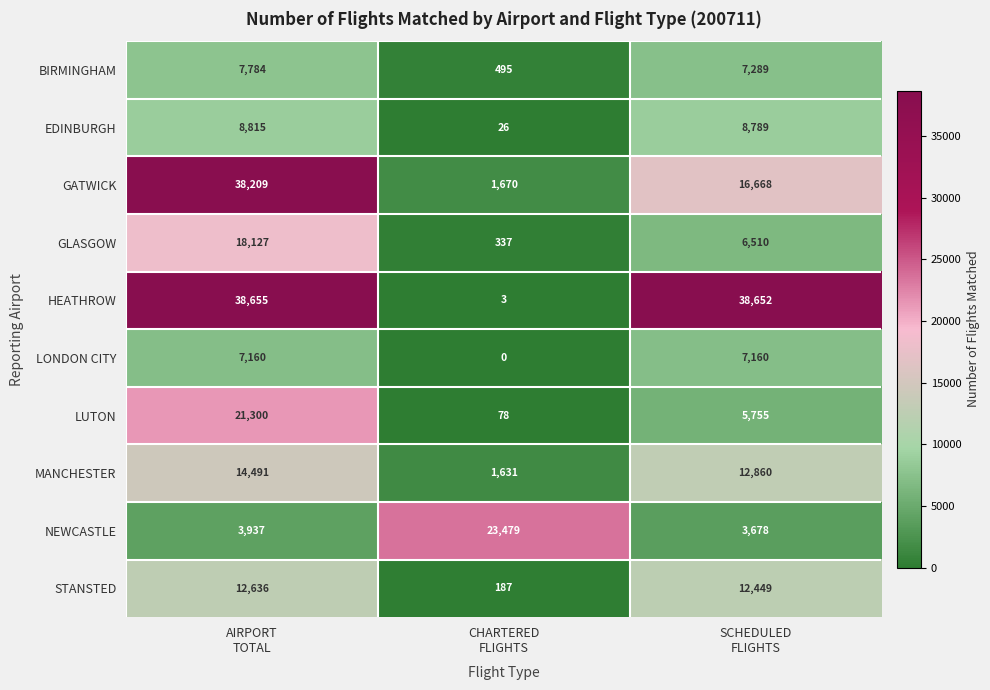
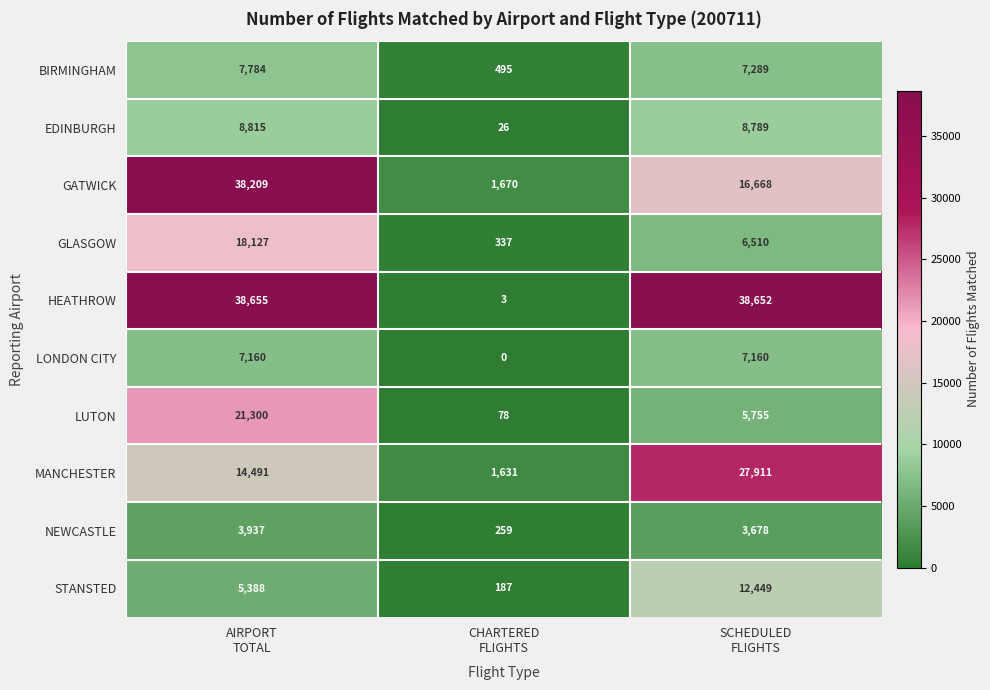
  {
    "BIRMINGHAM": {
      "AIRPORT TOTAL": "7,784",
      "CHARTERED FLIGHTS": "495",
      "SCHEDULED FLIGHTS": "7,289"
    },
    "EDINBURGH": {
      "AIRPORT TOTAL": "8,815",
      "CHARTERED FLIGHTS": "26",
      "SCHEDULED FLIGHTS": "8,789"
    },
    "GATWICK": {
      "AIRPORT TOTAL": "38,209",
      "CHARTERED FLIGHTS": "1,670",
      "SCHEDULED FLIGHTS": "16,668"
    },
    "GLASGOW": {
      "AIRPORT TOTAL": "18,127",
      "CHARTERED FLIGHTS": "337",
      "SCHEDULED FLIGHTS": "6,510"
    },
    "HEATHROW": {
      "AIRPORT TOTAL": "38,655",
      "CHARTERED FLIGHTS": "3",
      "SCHEDULED FLIGHTS": "38,652"
    },
    "LONDON CITY": {
      "AIRPORT TOTAL": "7,160",
      "CHARTERED FLIGHTS": "0",
      "SCHEDULED FLIGHTS": "7,160"
    },
    "LUTON": {
      "AIRPORT TOTAL": "21,300",
      "CHARTERED FLIGHTS": "78",
      "SCHEDULED FLIGHTS": "5,755"
    },
    "MANCHESTER": {
      "AIRPORT TOTAL": "14,491",
      "CHARTERED FLIGHTS": "1,631",
-     "SCHEDULED FLIGHTS": "12,860"
+     "SCHEDULED FLIGHTS": "27,911"
    },
    "NEWCASTLE": {
      "AIRPORT TOTAL": "3,937",
-     "CHARTERED FLIGHTS": "23,479",
+     "CHARTERED FLIGHTS": "259",
      "SCHEDULED FLIGHTS": "3,678"
    },
    "STANSTED": {
-     "AIRPORT TOTAL": "12,636",
+     "AIRPORT TOTAL": "5,388",
      "CHARTERED FLIGHTS": "187",
      "SCHEDULED FLIGHTS": "12,449"
    }
  }
